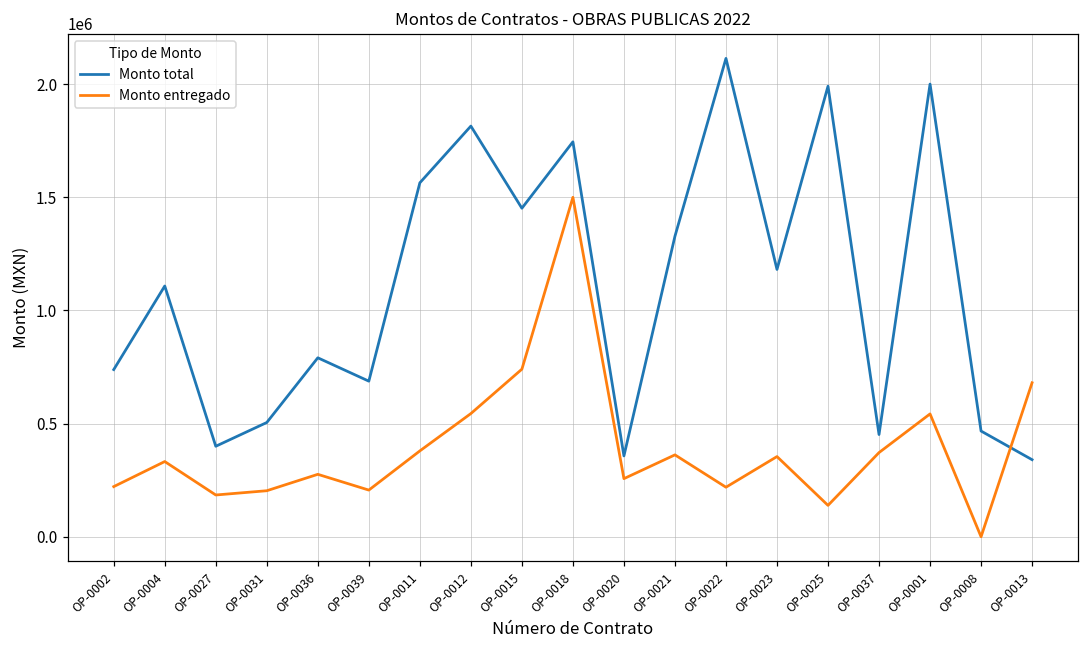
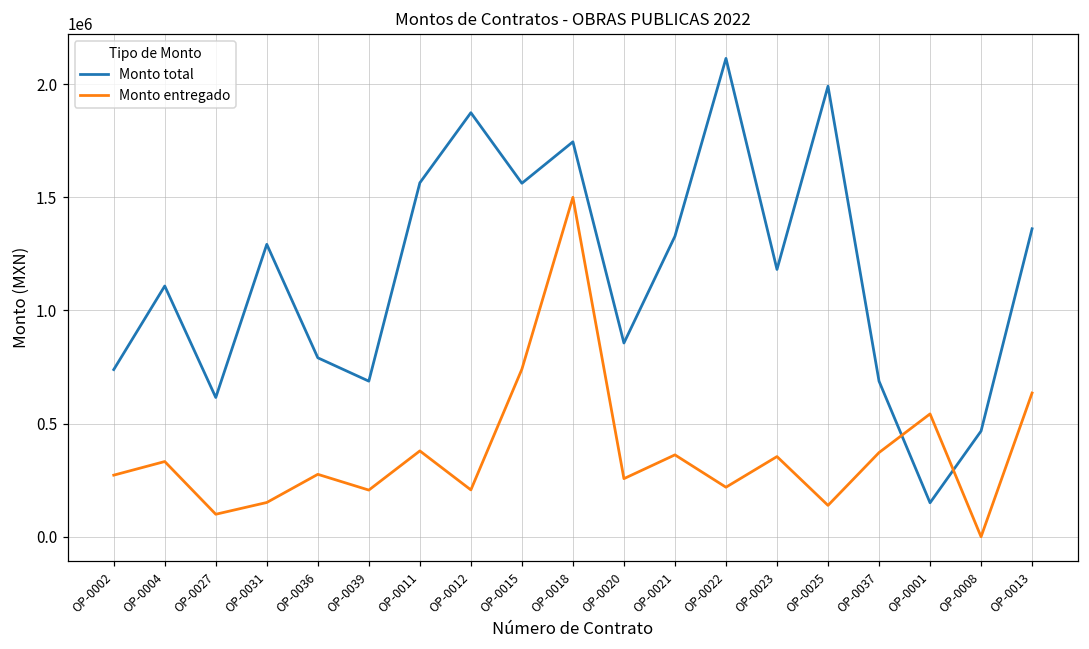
  {
    "Monto total": {
      "OP-0002": 740000,
      "OP-0004": 1110000,
-     "OP-0027": 400000,
-     "OP-0031": 500000,
+     "OP-0027": 620000,
+     "OP-0031": 1290000,
      "OP-0036": 790000,
      "OP-0039": 690000,
      "OP-0011": 1560000,
-     "OP-0012": 1810000,
-     "OP-0015": 1450000,
+     "OP-0012": 1870000,
+     "OP-0015": 1560000,
      "OP-0018": 1740000,
-     "OP-0020": 360000,
+     "OP-0020": 860000,
      "OP-0021": 1330000,
      "OP-0022": 2110000,
      "OP-0023": 1180000,
      "OP-0025": 1990000,
-     "OP-0037": 450000,
-     "OP-0001": 2000000,
+     "OP-0037": 690000,
+     "OP-0001": 150000,
      "OP-0008": 470000,
-     "OP-0013": 340000
+     "OP-0013": 1360000
    },
    "Monto entregado": {
-     "OP-0002": 220000,
+     "OP-0002": 270000,
      "OP-0004": 330000,
-     "OP-0027": 180000,
-     "OP-0031": 200000,
+     "OP-0027": 100000,
+     "OP-0031": 150000,
      "OP-0036": 280000,
      "OP-0039": 210000,
      "OP-0011": 380000,
-     "OP-0012": 540000,
+     "OP-0012": 210000,
      "OP-0015": 740000,
      "OP-0018": 1500000,
      "OP-0020": 260000,
      "OP-0021": 360000,
      "OP-0022": 220000,
      "OP-0023": 350000,
      "OP-0025": 140000,
      "OP-0037": 370000,
      "OP-0001": 540000,
      "OP-0008": 0,
-     "OP-0013": 680000
+     "OP-0013": 640000
    }
  }
